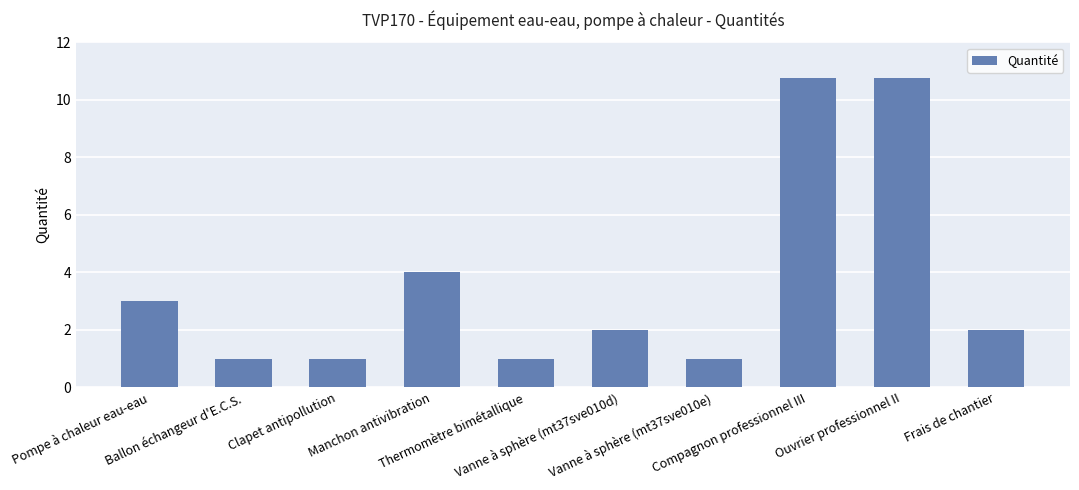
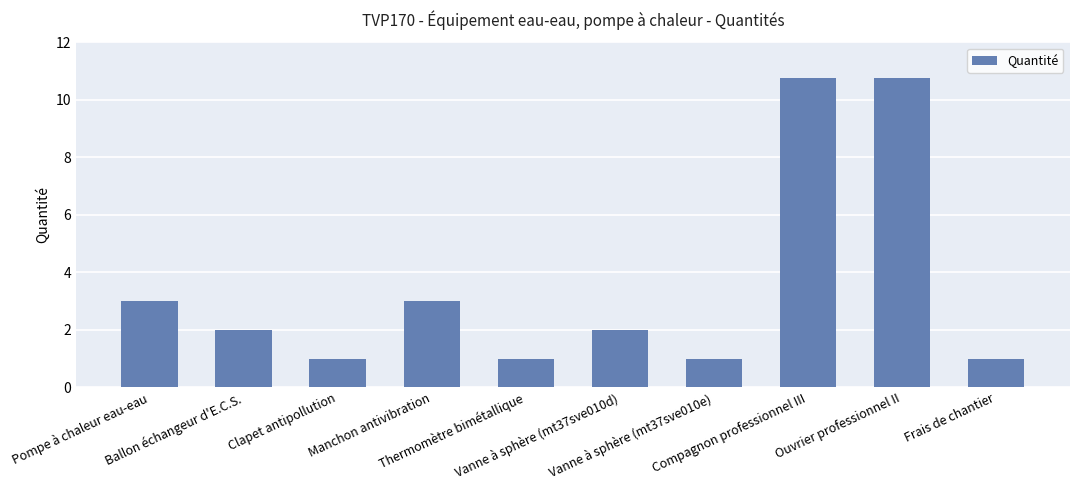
  {
    "Pompe à chaleur eau-eau": 3,
-   "Ballon échangeur d'E.C.S.": 1,
+   "Ballon échangeur d'E.C.S.": 2,
    "Clapet antipollution": 1,
-   "Manchon antivibration": 4,
+   "Manchon antivibration": 3,
    "Thermomètre bimétallique": 1,
    "Vanne à sphère (mt37sve010d)": 2,
    "Vanne à sphère (mt37sve010e)": 1,
    "Compagnon professionnel III": 10.8,
    "Ouvrier professionnel II": 10.8,
-   "Frais de chantier": 2
+   "Frais de chantier": 1
  }
